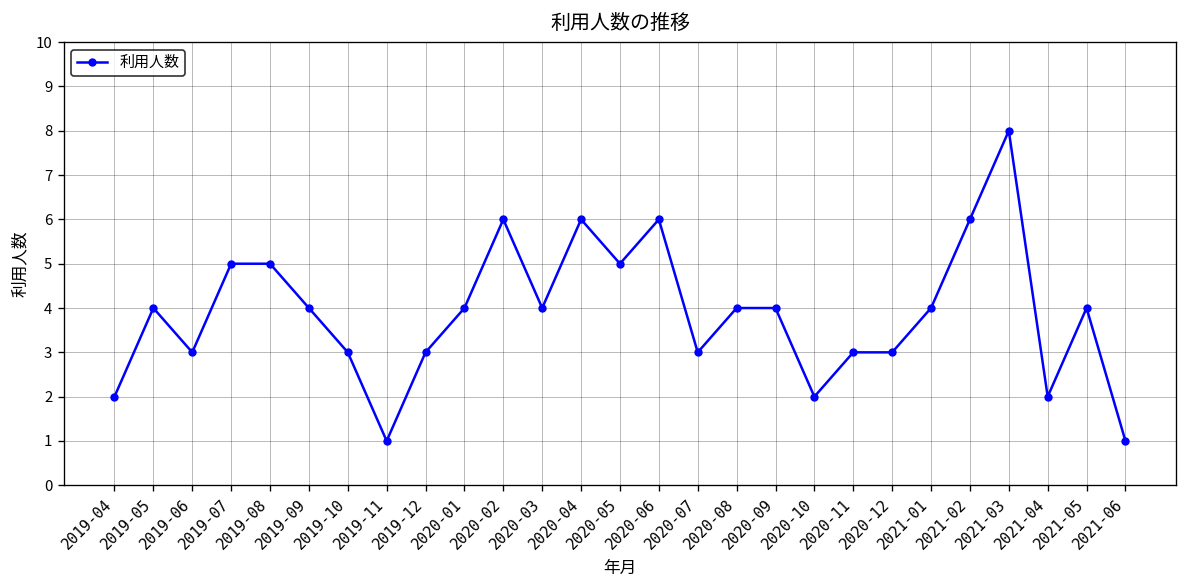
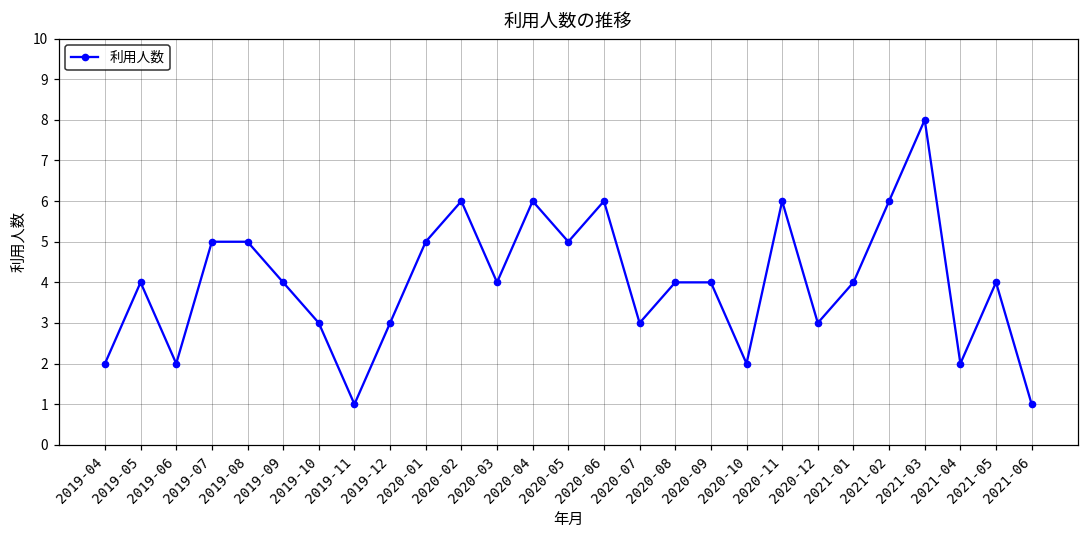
  {
    "2019-04": 2,
    "2019-05": 4,
-   "2019-06": 3,
+   "2019-06": 2,
    "2019-07": 5,
    "2019-08": 5,
    "2019-09": 4,
    "2019-10": 3,
    "2019-11": 1,
    "2019-12": 3,
-   "2020-01": 4,
+   "2020-01": 5,
    "2020-02": 6,
    "2020-03": 4,
    "2020-04": 6,
    "2020-05": 5,
    "2020-06": 6,
    "2020-07": 3,
    "2020-08": 4,
    "2020-09": 4,
    "2020-10": 2,
-   "2020-11": 3,
+   "2020-11": 6,
    "2020-12": 3,
    "2021-01": 4,
    "2021-02": 6,
    "2021-03": 8,
    "2021-04": 2,
    "2021-05": 4,
    "2021-06": 1
  }
